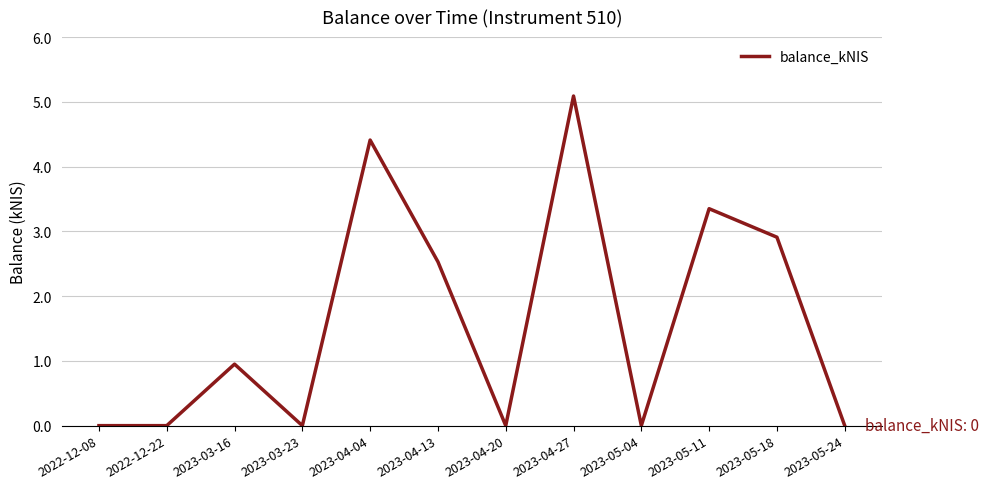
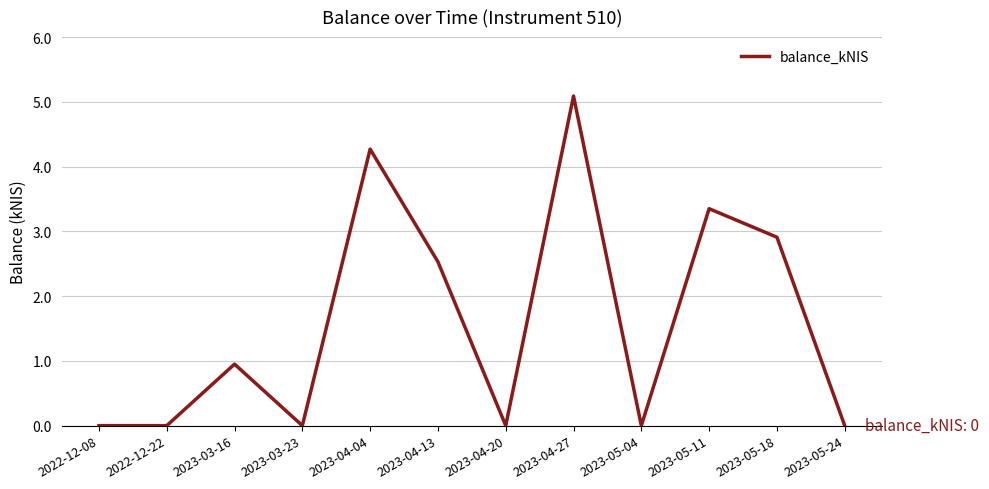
  {
    "2022-12-08": 0.0,
    "2022-12-22": 0.0,
    "2023-03-16": 1.0,
    "2023-03-23": 0.0,
-   "2023-04-04": 4.4,
+   "2023-04-04": 4.3,
    "2023-04-13": 2.5,
    "2023-04-20": 0.0,
    "2023-04-27": 5.1,
    "2023-05-04": 0.0,
    "2023-05-11": 3.4,
    "2023-05-18": 2.9
  }
